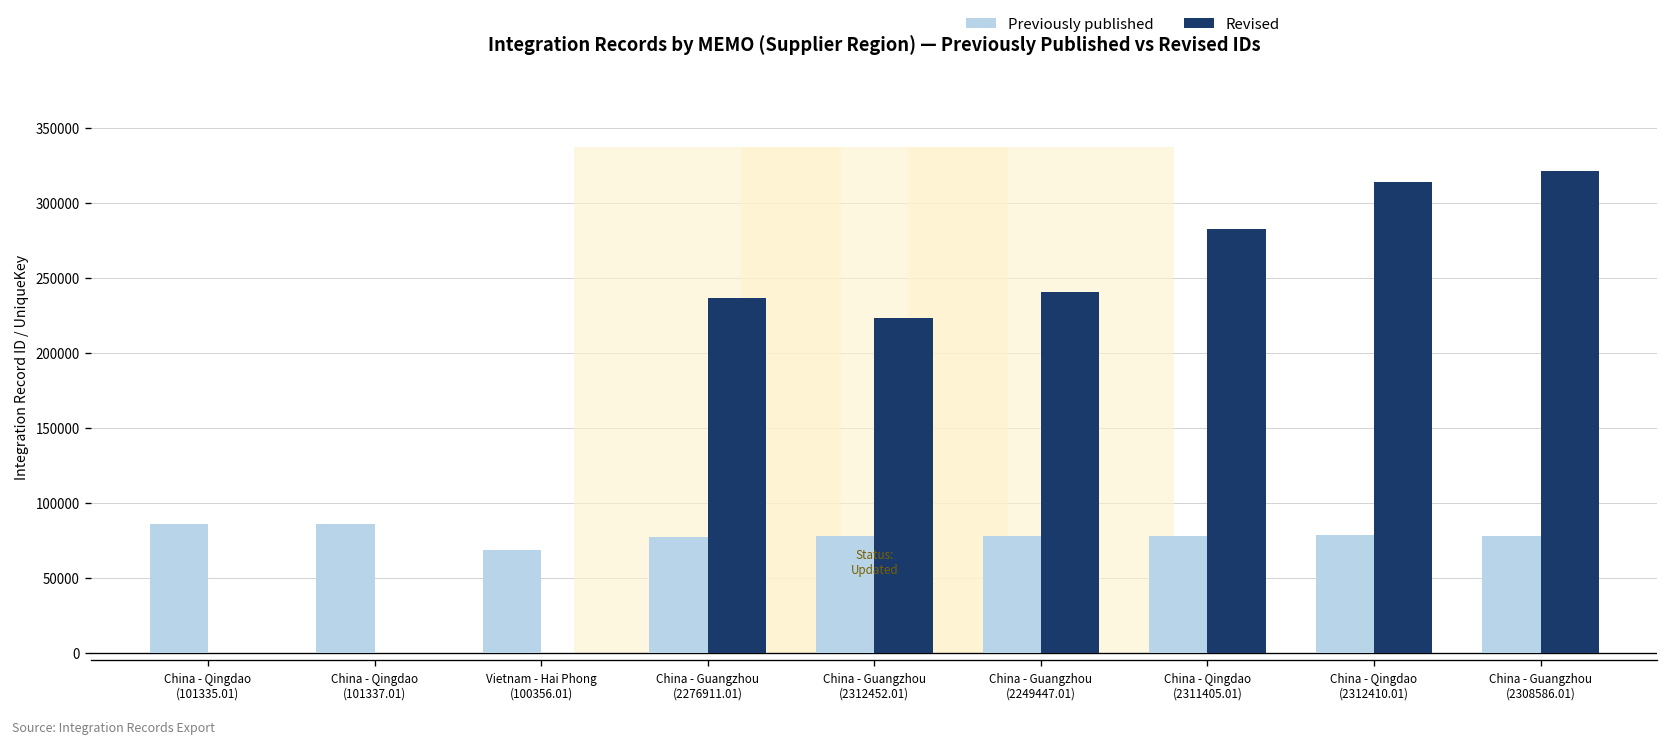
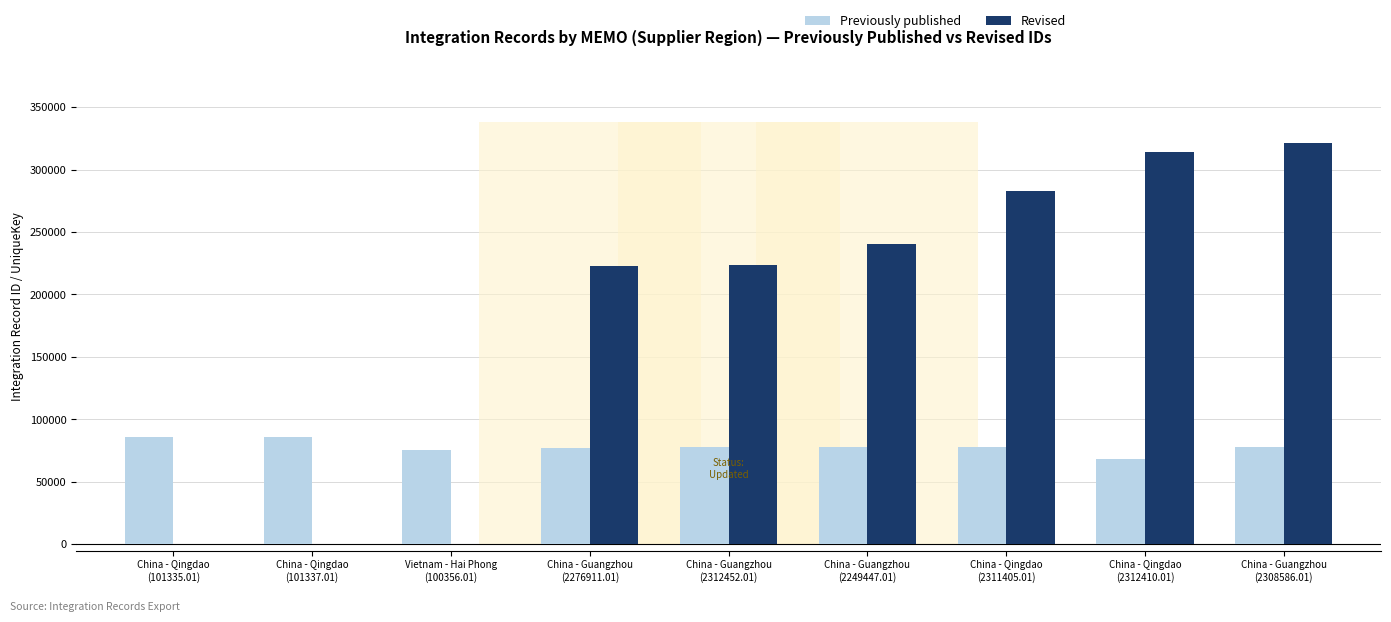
  {
    "Previously published": {
      "China - Qingdao (101335.01)": 86000,
      "China - Qingdao (101337.01)": 86000,
-     "Vietnam - Hai Phong (100356.01)": 69000,
+     "Vietnam - Hai Phong (100356.01)": 76000,
      "China - Guangzhou (2276911.01)": 77000,
      "China - Guangzhou (2312452.01)": 78000,
      "China - Guangzhou (2249447.01)": 78000,
      "China - Qingdao (2311405.01)": 78000,
-     "China - Qingdao (2312410.01)": 78000,
+     "China - Qingdao (2312410.01)": 68000,
      "China - Guangzhou (2308586.01)": 78000
    },
    "Revised": {
      "China - Qingdao (101335.01)": 0,
      "China - Qingdao (101337.01)": 0,
      "Vietnam - Hai Phong (100356.01)": 0,
-     "China - Guangzhou (2276911.01)": 237000,
+     "China - Guangzhou (2276911.01)": 223000,
      "China - Guangzhou (2312452.01)": 223000,
      "China - Guangzhou (2249447.01)": 241000,
      "China - Qingdao (2311405.01)": 283000,
      "China - Qingdao (2312410.01)": 314000,
      "China - Guangzhou (2308586.01)": 322000
    }
  }
